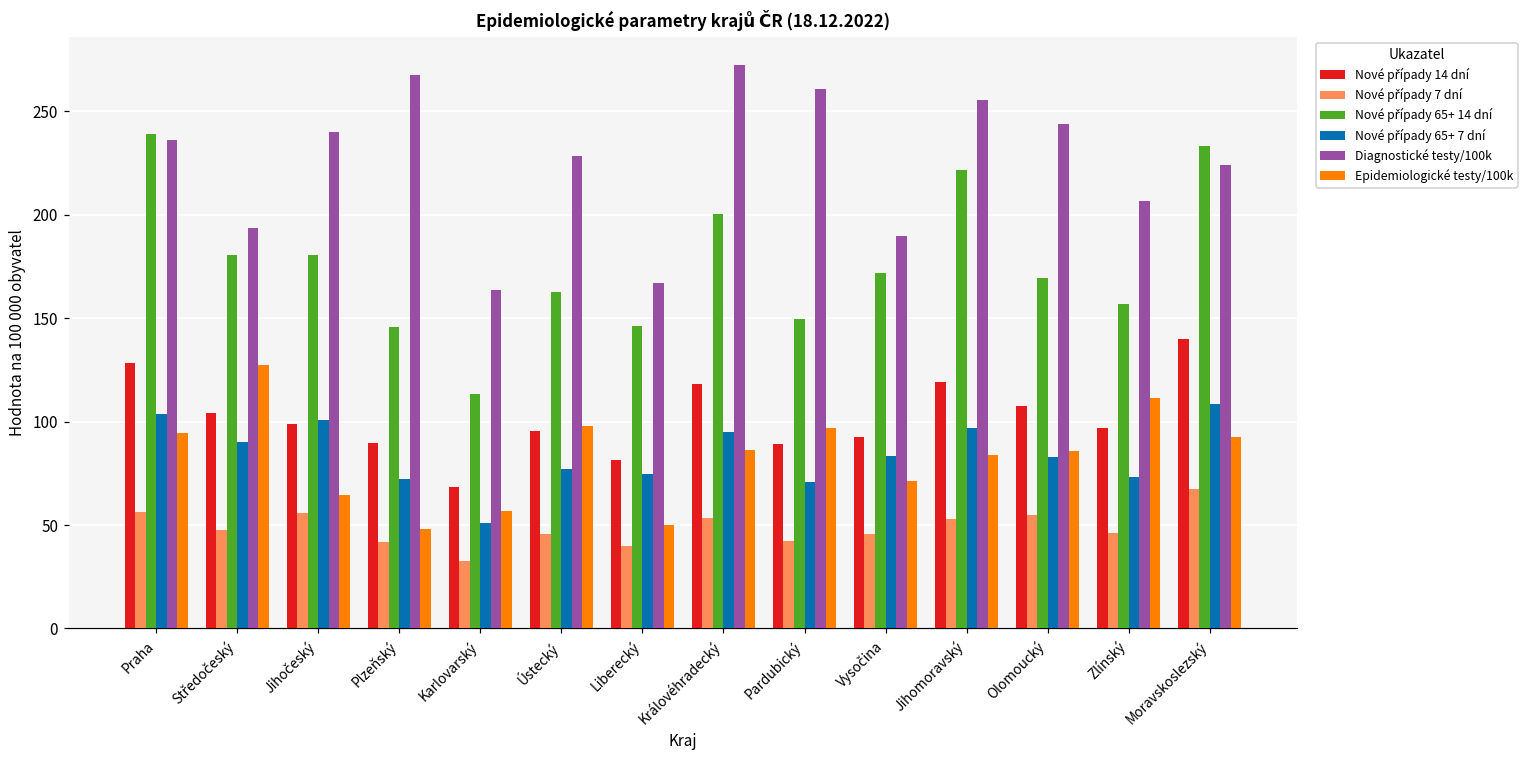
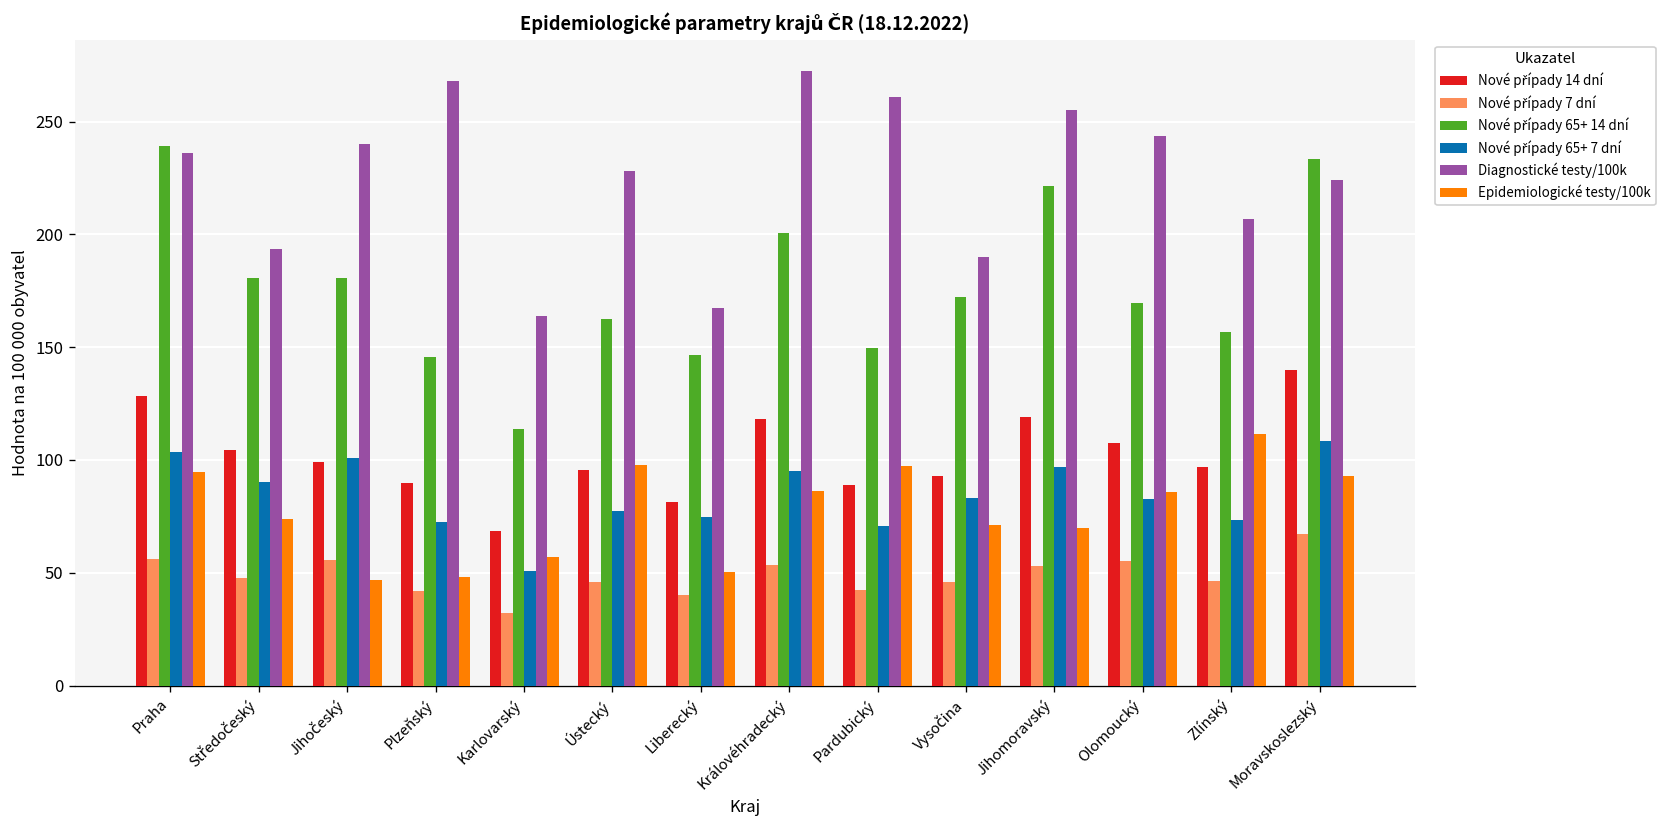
  {
    "Nové případy 14 dní": {
      "Praha": 128,
      "Středočeský": 104,
      "Jihočeský": 99,
      "Plzeňský": 90,
      "Karlovarský": 69,
      "Ústecký": 95,
      "Liberecký": 82,
      "Královéhradecký": 118,
      "Pardubický": 89,
      "Vysočina": 93,
      "Jihomoravský": 119,
      "Olomoucký": 108,
      "Zlínský": 97,
      "Moravskoslezský": 140
    },
    "Nové případy 7 dní": {
      "Praha": 56,
      "Středočeský": 48,
      "Jihočeský": 56,
      "Plzeňský": 42,
      "Karlovarský": 32,
      "Ústecký": 46,
      "Liberecký": 40,
      "Královéhradecký": 53,
      "Pardubický": 42,
      "Vysočina": 46,
      "Jihomoravský": 53,
      "Olomoucký": 55,
      "Zlínský": 46,
      "Moravskoslezský": 67
    },
    "Nové případy 65+ 14 dní": {
      "Praha": 239,
      "Středočeský": 181,
      "Jihočeský": 181,
      "Plzeňský": 146,
      "Karlovarský": 114,
      "Ústecký": 163,
      "Liberecký": 146,
      "Královéhradecký": 201,
      "Pardubický": 150,
      "Vysočina": 172,
      "Jihomoravský": 222,
      "Olomoucký": 170,
      "Zlínský": 157,
      "Moravskoslezský": 233
    },
    "Nové případy 65+ 7 dní": {
      "Praha": 104,
      "Středočeský": 90,
      "Jihočeský": 101,
      "Plzeňský": 72,
      "Karlovarský": 51,
      "Ústecký": 77,
      "Liberecký": 75,
      "Královéhradecký": 95,
      "Pardubický": 71,
      "Vysočina": 83,
      "Jihomoravský": 97,
      "Olomoucký": 83,
      "Zlínský": 73,
      "Moravskoslezský": 109
    },
    "Diagnostické testy/100k": {
      "Praha": 236,
      "Středočeský": 194,
      "Jihočeský": 240,
      "Plzeňský": 268,
      "Karlovarský": 164,
      "Ústecký": 228,
      "Liberecký": 167,
      "Královéhradecký": 273,
      "Pardubický": 261,
      "Vysočina": 190,
      "Jihomoravský": 255,
      "Olomoucký": 244,
      "Zlínský": 207,
      "Moravskoslezský": 224
    },
    "Epidemiologické testy/100k": {
      "Praha": 95,
-     "Středočeský": 127,
-     "Jihočeský": 64,
+     "Středočeský": 74,
+     "Jihočeský": 47,
      "Plzeňský": 48,
      "Karlovarský": 57,
      "Ústecký": 98,
      "Liberecký": 50,
      "Královéhradecký": 86,
      "Pardubický": 97,
      "Vysočina": 71,
-     "Jihomoravský": 84,
+     "Jihomoravský": 70,
      "Olomoucký": 86,
      "Zlínský": 111,
      "Moravskoslezský": 93
    }
  }
